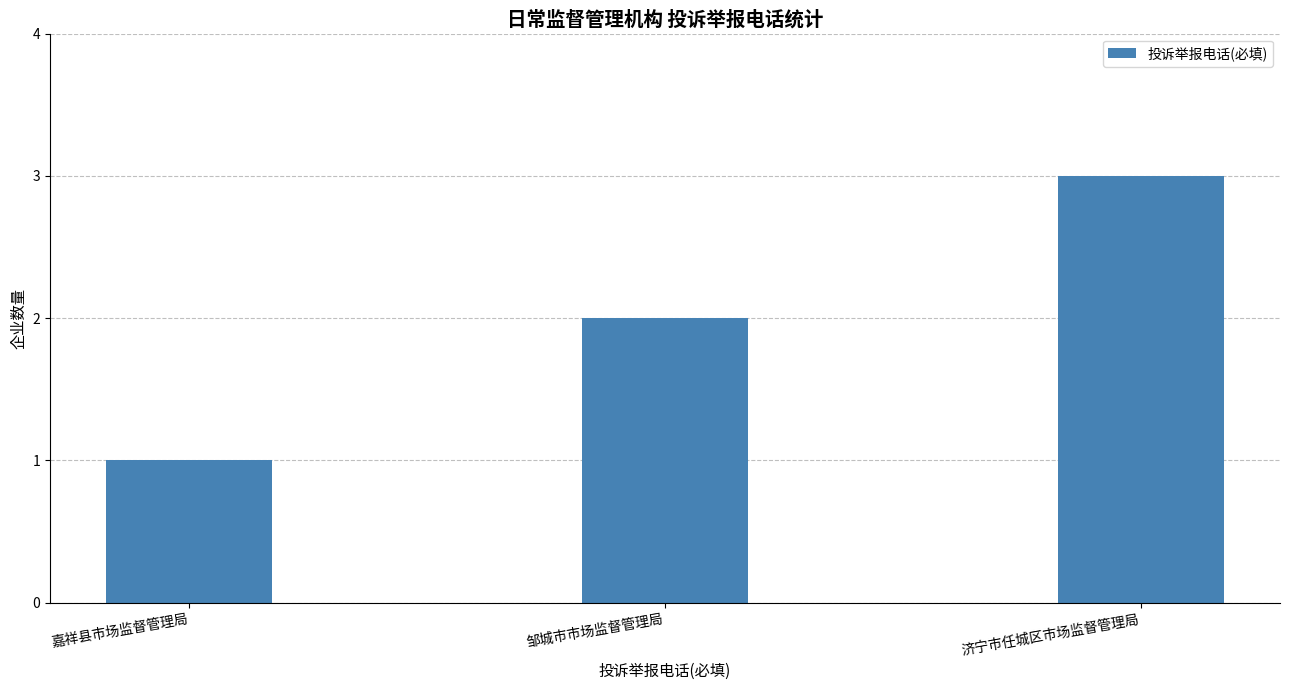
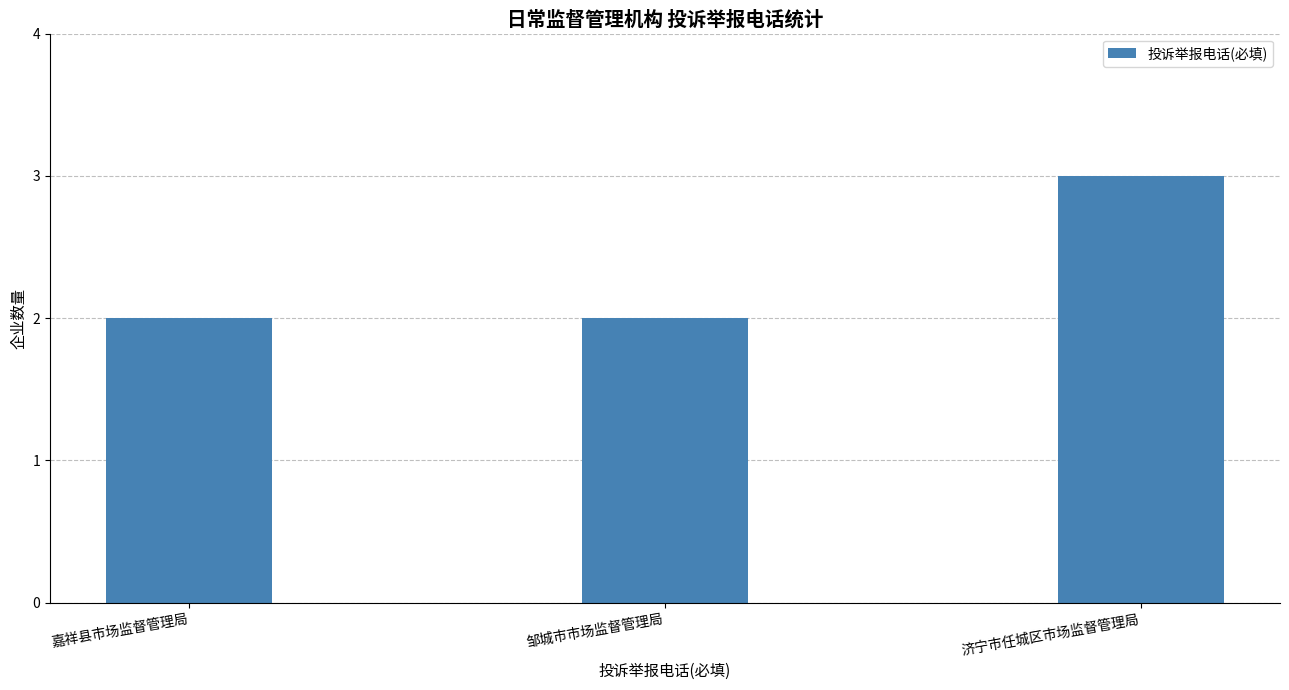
  {
-   "嘉祥县市场监督管理局": 1,
+   "嘉祥县市场监督管理局": 2,
    "邹城市市场监督管理局": 2,
    "济宁市任城区市场监督管理局": 3
  }
